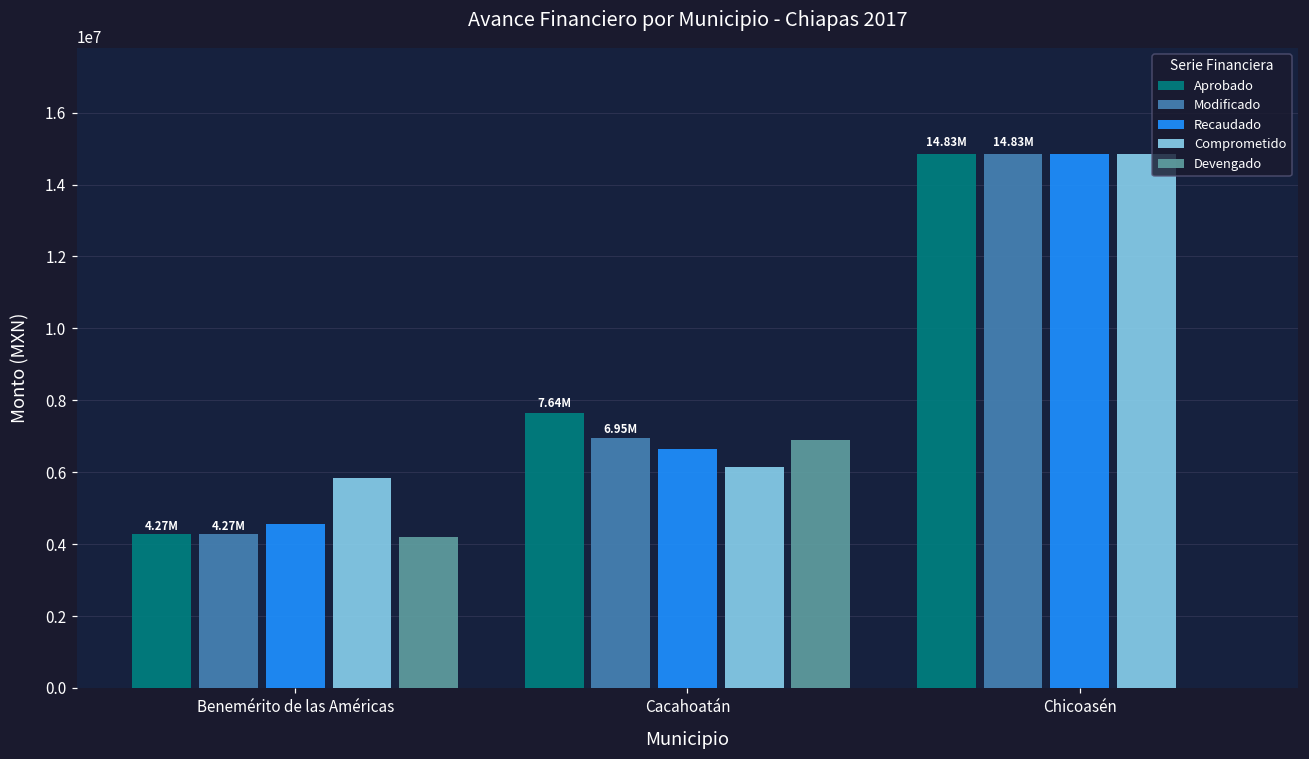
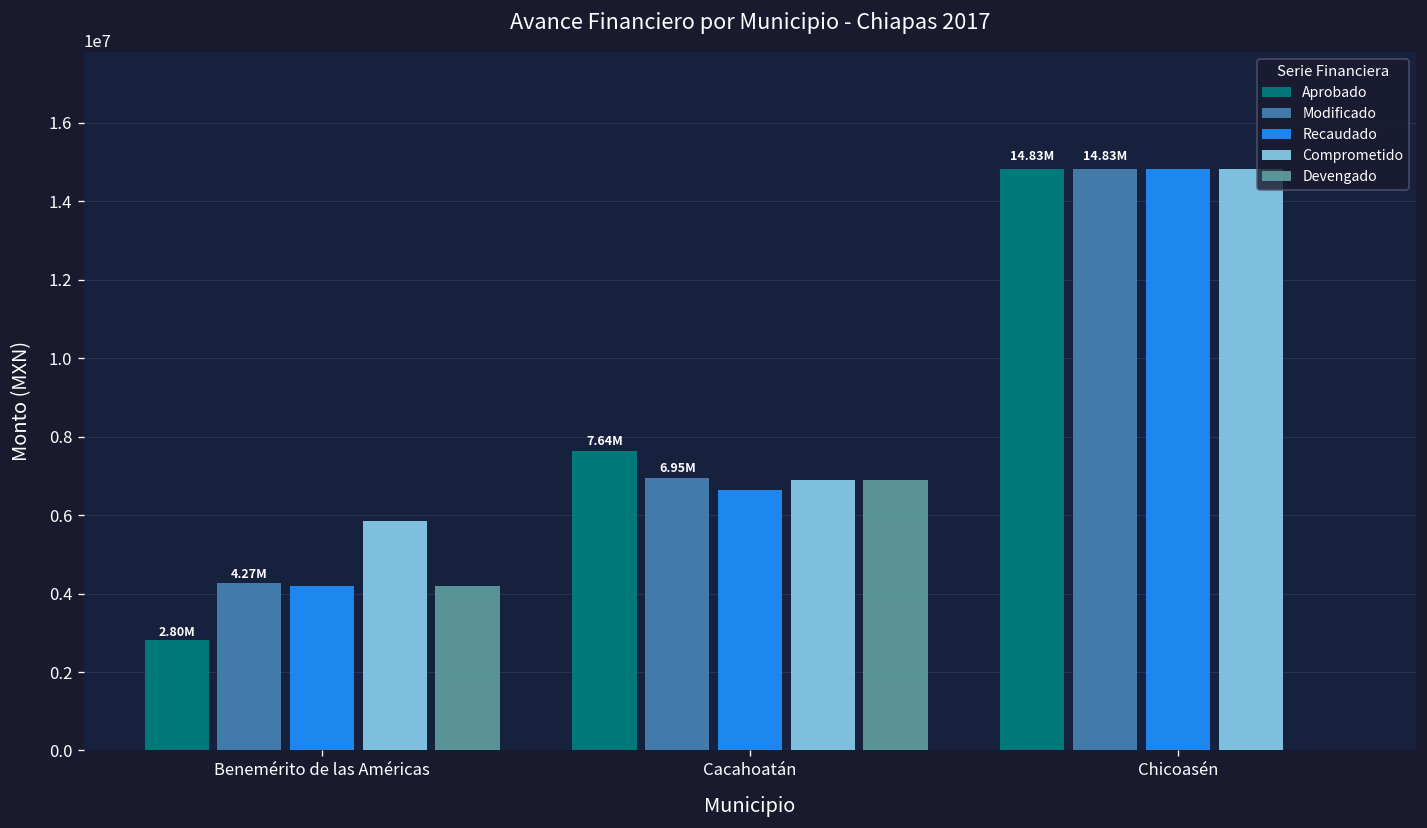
  {
    "Aprobado": {
-     "Benemérito de las Américas": "4.27M",
+     "Benemérito de las Américas": "2.80M",
      "Cacahoatán": "7.64M",
      "Chicoasén": "14.83M"
    },
    "Recaudado": {
-     "Benemérito de las Américas": "4600000",
+     "Benemérito de las Américas": "4200000",
      "Cacahoatán": "6600000",
      "Chicoasén": "14800000"
    },
    "Comprometido": {
      "Benemérito de las Américas": "5800000",
-     "Cacahoatán": "6200000",
+     "Cacahoatán": "6900000",
      "Chicoasén": "14800000"
    }
  }
